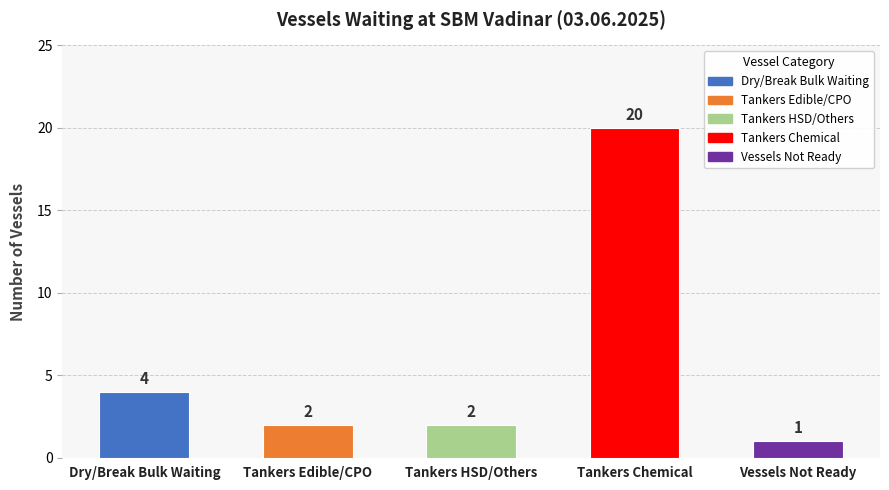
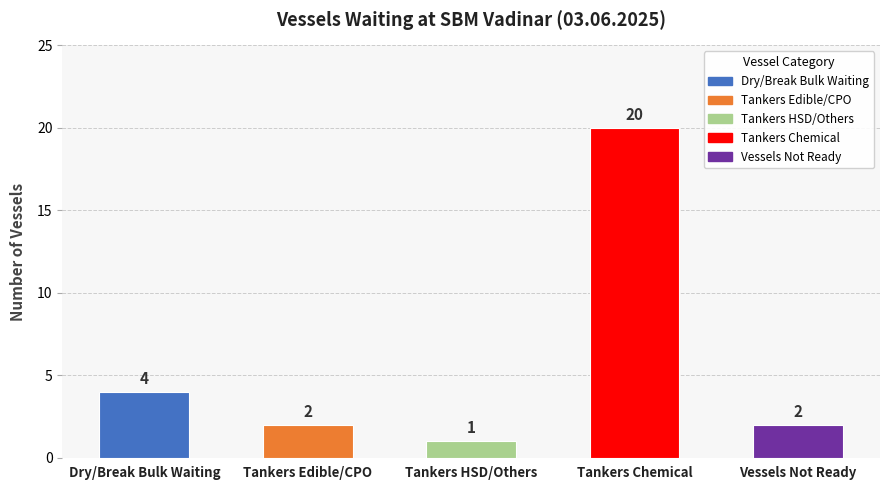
  {
    "Dry/Break Bulk Waiting": 4,
    "Tankers Edible/CPO": 2,
-   "Tankers HSD/Others": 2,
+   "Tankers HSD/Others": 1,
    "Tankers Chemical": 20,
-   "Vessels Not Ready": 1
+   "Vessels Not Ready": 2
  }
